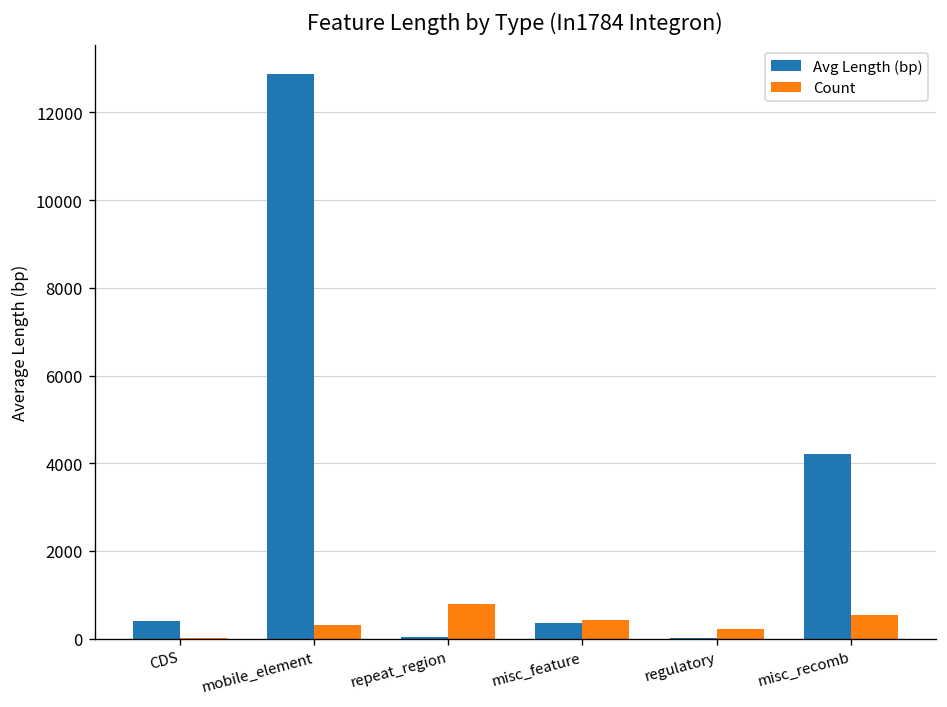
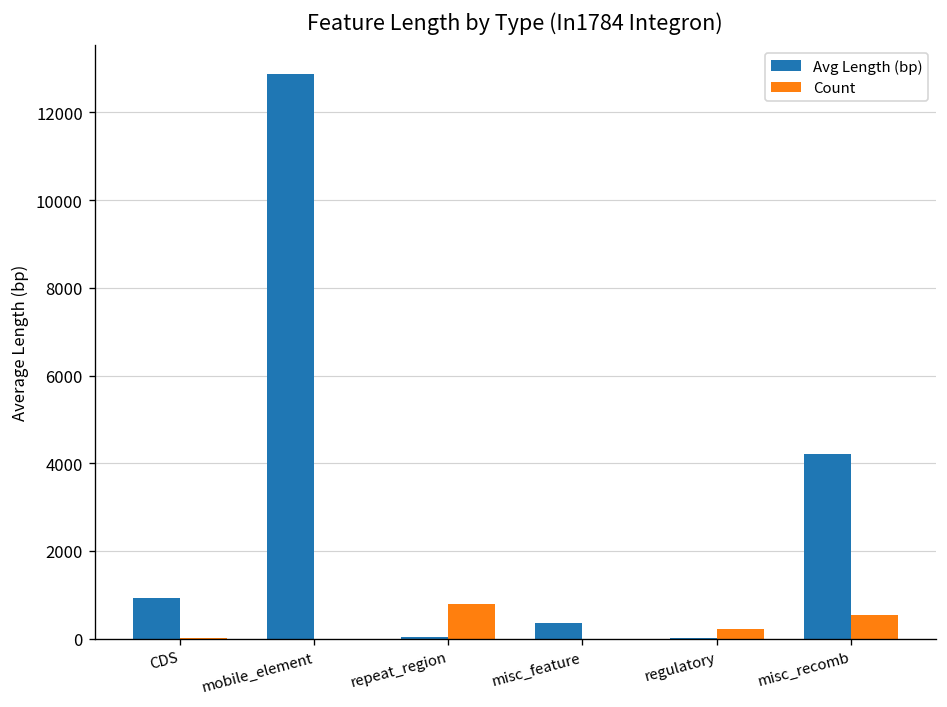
  {
    "Avg Length (bp)": {
-     "CDS": 400,
+     "CDS": 900,
      "mobile_element": 12900,
      "misc_feature": 400,
      "misc_recomb": 4200
    },
    "Count": {
-     "mobile_element": 300,
+     "mobile_element": 0,
      "repeat_region": 800,
-     "misc_feature": 400,
+     "misc_feature": 0,
      "regulatory": 200,
      "misc_recomb": 500
    }
  }
